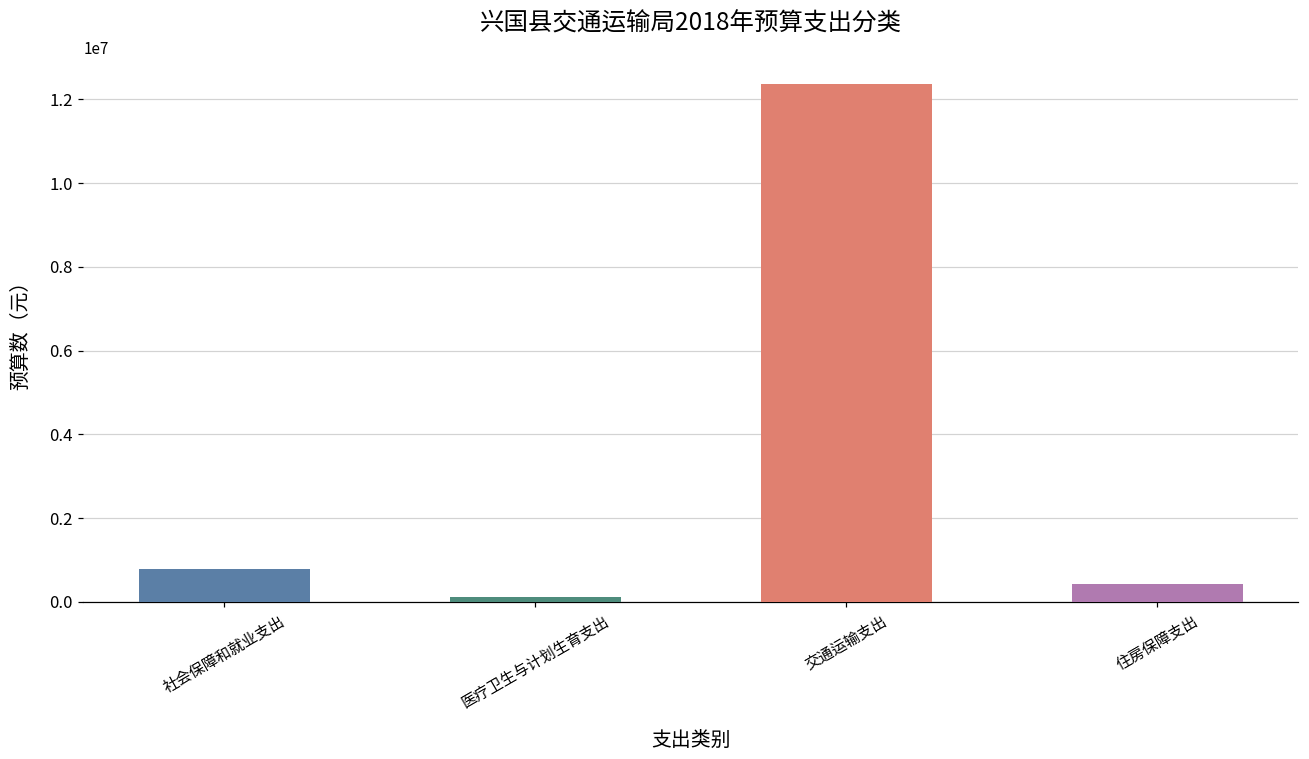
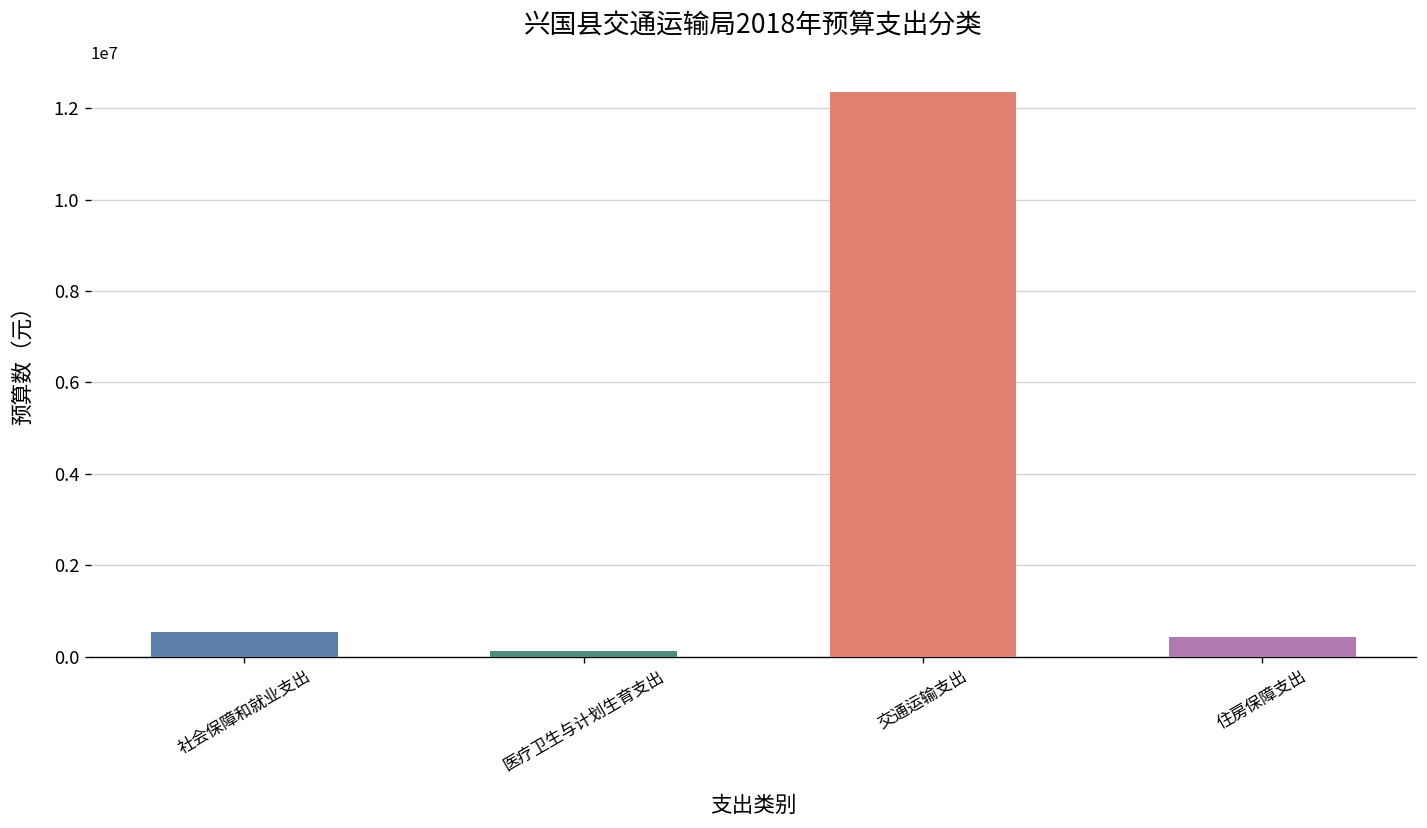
  {
-   "社会保障和就业支出": 800000,
+   "社会保障和就业支出": 500000,
    "医疗卫生与计划生育支出": 100000,
    "交通运输支出": 12400000,
    "住房保障支出": 400000
  }
